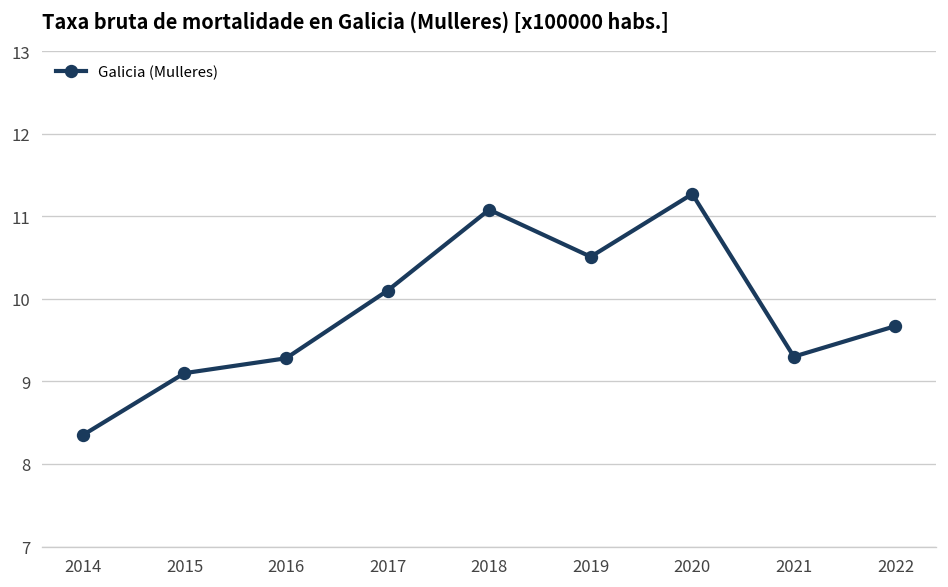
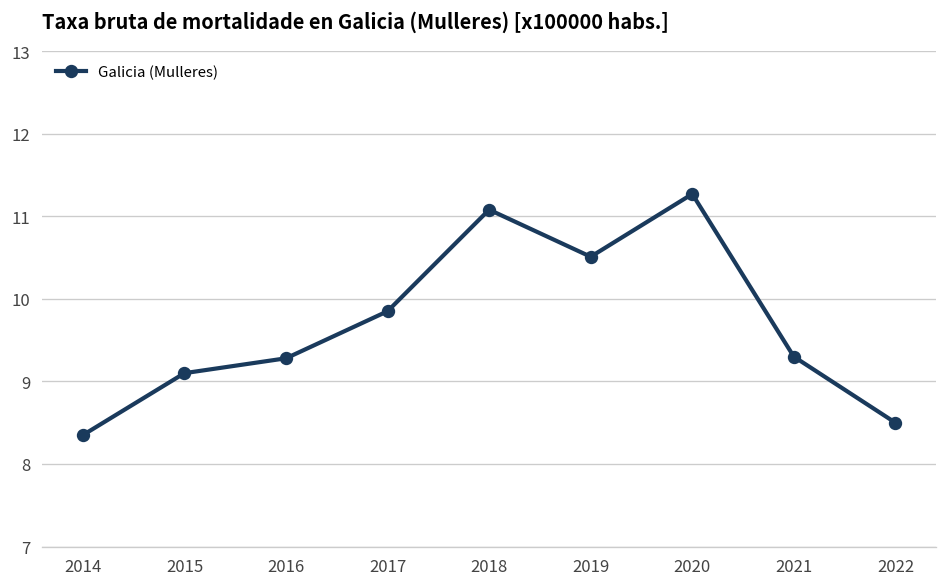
  {
    "2014": 8.4,
    "2015": 9.1,
    "2016": 9.3,
-   "2017": 10.1,
+   "2017": 9.9,
    "2018": 11.1,
    "2019": 10.5,
    "2020": 11.3,
    "2021": 9.3,
-   "2022": 9.7
+   "2022": 8.5
  }
